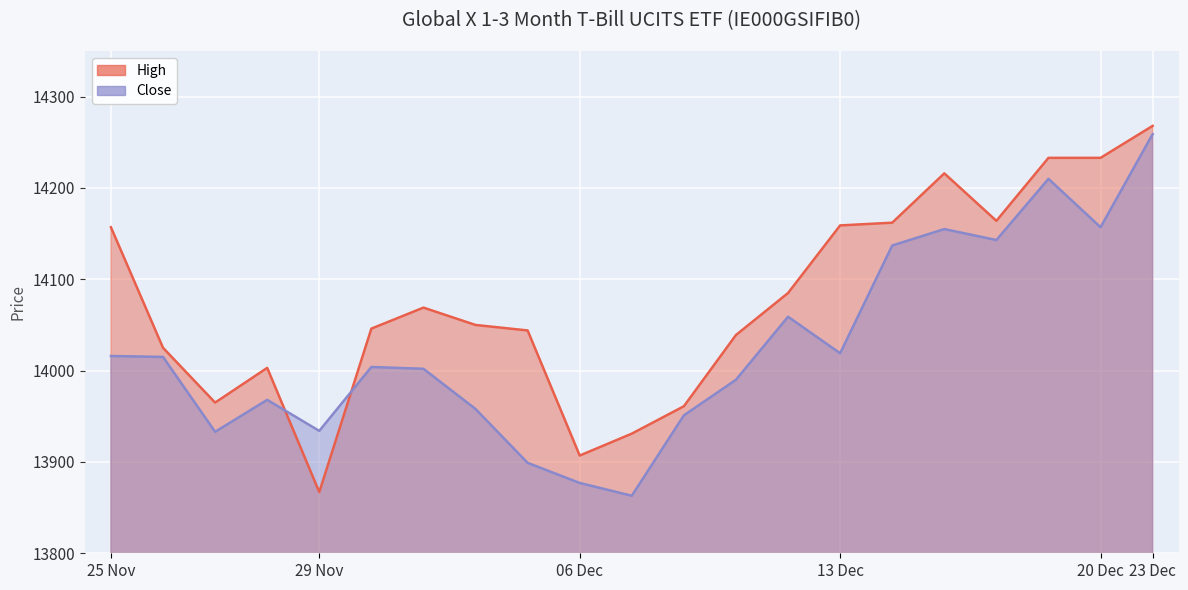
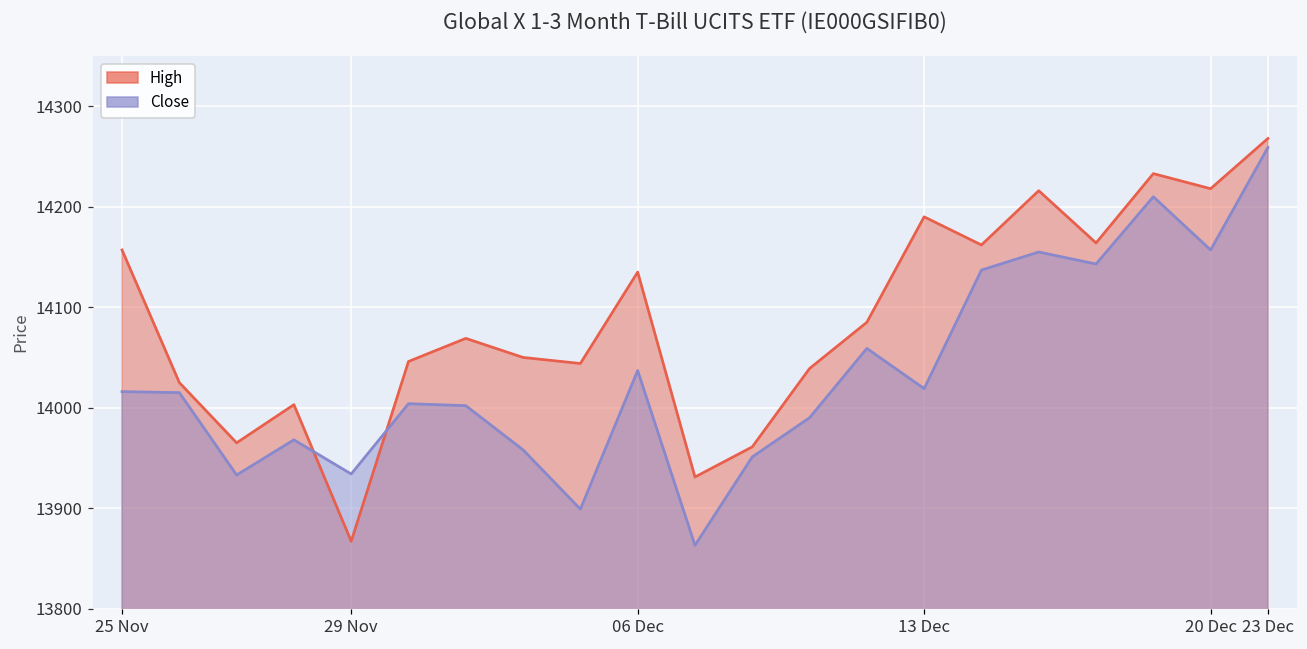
  {
    "High": {
      "25 Nov": 14160,
      "29 Nov": 13870,
-     "06 Dec": 13910,
-     "13 Dec": 14160,
-     "20 Dec": 14230,
+     "06 Dec": 14140,
+     "13 Dec": 14190,
+     "20 Dec": 14220,
      "23 Dec": 14270
    },
    "Close": {
      "25 Nov": 14020,
      "29 Nov": 13930,
-     "06 Dec": 13880,
+     "06 Dec": 14040,
      "13 Dec": 14020,
      "20 Dec": 14160,
      "23 Dec": 14260
    }
  }
